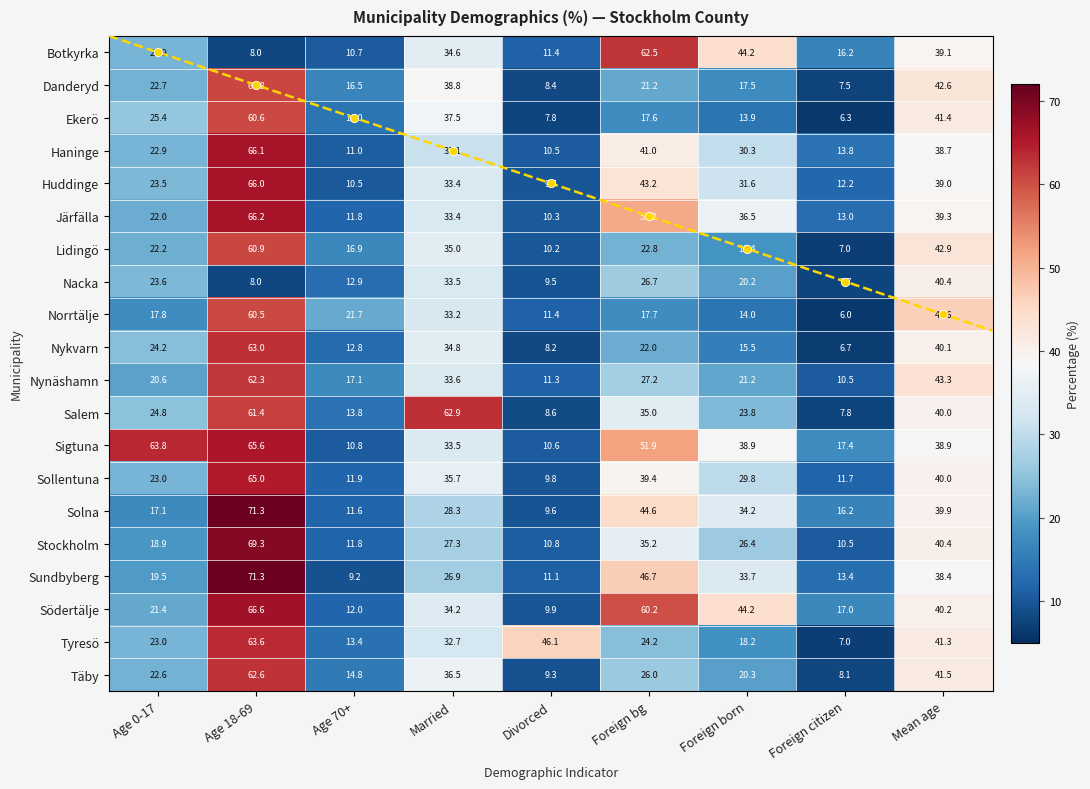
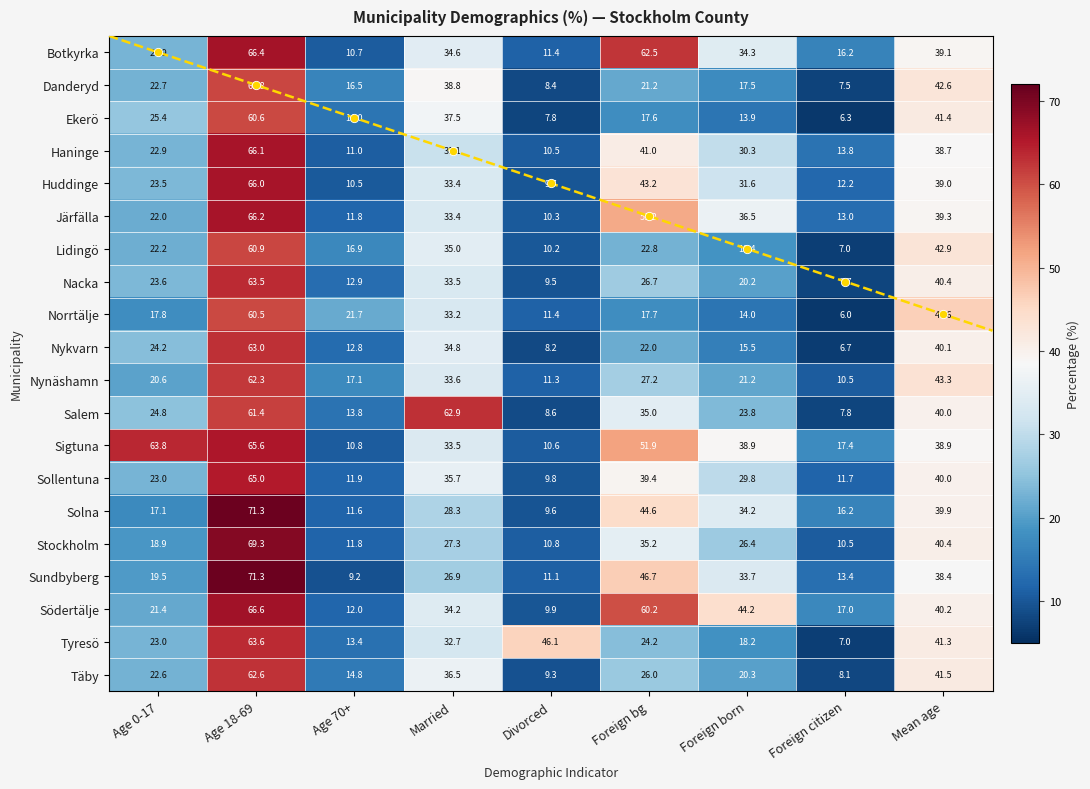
  {
    "Botkyrka": {
-     "Age 18-69": 8.0,
+     "Age 18-69": 66.4,
      "Age 70+": 10.7,
      "Married": 34.6,
      "Divorced": 11.4,
      "Foreign bg": 62.5,
-     "Foreign born": 44.2,
+     "Foreign born": 34.3,
      "Foreign citizen": 16.2,
      "Mean age": 39.1
    },
    "Danderyd": {
      "Age 0-17": 22.7,
      "Age 70+": 16.5,
      "Married": 38.8,
      "Divorced": 8.4,
      "Foreign bg": 21.2,
      "Foreign born": 17.5,
      "Foreign citizen": 7.5,
      "Mean age": 42.6
    },
    "Ekerö": {
      "Age 0-17": 25.4,
      "Age 18-69": 60.6,
      "Married": 37.5,
      "Divorced": 7.8,
      "Foreign bg": 17.6,
      "Foreign born": 13.9,
      "Foreign citizen": 6.3,
      "Mean age": 41.4
    },
    "Haninge": {
      "Age 0-17": 22.9,
      "Age 18-69": 66.1,
      "Age 70+": 11.0,
      "Divorced": 10.5,
      "Foreign bg": 41.0,
      "Foreign born": 30.3,
      "Foreign citizen": 13.8,
      "Mean age": 38.7
    },
    "Huddinge": {
      "Age 0-17": 23.5,
      "Age 18-69": 66.0,
      "Age 70+": 10.5,
      "Married": 33.4,
      "Foreign bg": 43.2,
      "Foreign born": 31.6,
      "Foreign citizen": 12.2,
      "Mean age": 39.0
    },
    "Järfälla": {
      "Age 0-17": 22.0,
      "Age 18-69": 66.2,
      "Age 70+": 11.8,
      "Married": 33.4,
      "Divorced": 10.3,
      "Foreign born": 36.5,
      "Foreign citizen": 13.0,
      "Mean age": 39.3
    },
    "Lidingö": {
      "Age 0-17": 22.2,
      "Age 18-69": 60.9,
      "Age 70+": 16.9,
      "Married": 35.0,
      "Divorced": 10.2,
      "Foreign bg": 22.8,
      "Foreign citizen": 7.0,
      "Mean age": 42.9
    },
    "Nacka": {
      "Age 0-17": 23.6,
-     "Age 18-69": 8.0,
+     "Age 18-69": 63.5,
      "Age 70+": 12.9,
      "Married": 33.5,
      "Divorced": 9.5,
      "Foreign bg": 26.7,
      "Foreign born": 20.2,
      "Mean age": 40.4
    },
    "Norrtälje": {
      "Age 0-17": 17.8,
      "Age 18-69": 60.5,
      "Age 70+": 21.7,
      "Married": 33.2,
      "Divorced": 11.4,
      "Foreign bg": 17.7,
      "Foreign born": 14.0,
      "Foreign citizen": 6.0
    },
    "Nykvarn": {
      "Age 0-17": 24.2,
      "Age 18-69": 63.0,
      "Age 70+": 12.8,
      "Married": 34.8,
      "Divorced": 8.2,
      "Foreign bg": 22.0,
      "Foreign born": 15.5,
      "Foreign citizen": 6.7,
      "Mean age": 40.1
    },
    "Nynäshamn": {
      "Age 0-17": 20.6,
      "Age 18-69": 62.3,
      "Age 70+": 17.1,
      "Married": 33.6,
      "Divorced": 11.3,
      "Foreign bg": 27.2,
      "Foreign born": 21.2,
      "Foreign citizen": 10.5,
      "Mean age": 43.3
    },
    "Salem": {
      "Age 0-17": 24.8,
      "Age 18-69": 61.4,
      "Age 70+": 13.8,
      "Married": 62.9,
      "Divorced": 8.6,
      "Foreign bg": 35.0,
      "Foreign born": 23.8,
      "Foreign citizen": 7.8,
      "Mean age": 40.0
    },
    "Sigtuna": {
      "Age 0-17": 63.8,
      "Age 18-69": 65.6,
      "Age 70+": 10.8,
      "Married": 33.5,
      "Divorced": 10.6,
      "Foreign bg": 51.9,
      "Foreign born": 38.9,
      "Foreign citizen": 17.4,
      "Mean age": 38.9
    },
    "Sollentuna": {
      "Age 0-17": 23.0,
      "Age 18-69": 65.0,
      "Age 70+": 11.9,
      "Married": 35.7,
      "Divorced": 9.8,
      "Foreign bg": 39.4,
      "Foreign born": 29.8,
      "Foreign citizen": 11.7,
      "Mean age": 40.0
    },
    "Solna": {
      "Age 0-17": 17.1,
      "Age 18-69": 71.3,
      "Age 70+": 11.6,
      "Married": 28.3,
      "Divorced": 9.6,
      "Foreign bg": 44.6,
      "Foreign born": 34.2,
      "Foreign citizen": 16.2,
      "Mean age": 39.9
    },
    "Stockholm": {
      "Age 0-17": 18.9,
      "Age 18-69": 69.3,
      "Age 70+": 11.8,
      "Married": 27.3,
      "Divorced": 10.8,
      "Foreign bg": 35.2,
      "Foreign born": 26.4,
      "Foreign citizen": 10.5,
      "Mean age": 40.4
    },
    "Sundbyberg": {
      "Age 0-17": 19.5,
      "Age 18-69": 71.3,
      "Age 70+": 9.2,
      "Married": 26.9,
      "Divorced": 11.1,
      "Foreign bg": 46.7,
      "Foreign born": 33.7,
      "Foreign citizen": 13.4,
      "Mean age": 38.4
    },
    "Södertälje": {
      "Age 0-17": 21.4,
      "Age 18-69": 66.6,
      "Age 70+": 12.0,
      "Married": 34.2,
      "Divorced": 9.9,
      "Foreign bg": 60.2,
      "Foreign born": 44.2,
      "Foreign citizen": 17.0,
      "Mean age": 40.2
    },
    "Tyresö": {
      "Age 0-17": 23.0,
      "Age 18-69": 63.6,
      "Age 70+": 13.4,
      "Married": 32.7,
      "Divorced": 46.1,
      "Foreign bg": 24.2,
      "Foreign born": 18.2,
      "Foreign citizen": 7.0,
      "Mean age": 41.3
    },
    "Täby": {
      "Age 0-17": 22.6,
      "Age 18-69": 62.6,
      "Age 70+": 14.8,
      "Married": 36.5,
      "Divorced": 9.3,
      "Foreign bg": 26.0,
      "Foreign born": 20.3,
      "Foreign citizen": 8.1,
      "Mean age": 41.5
    }
  }
